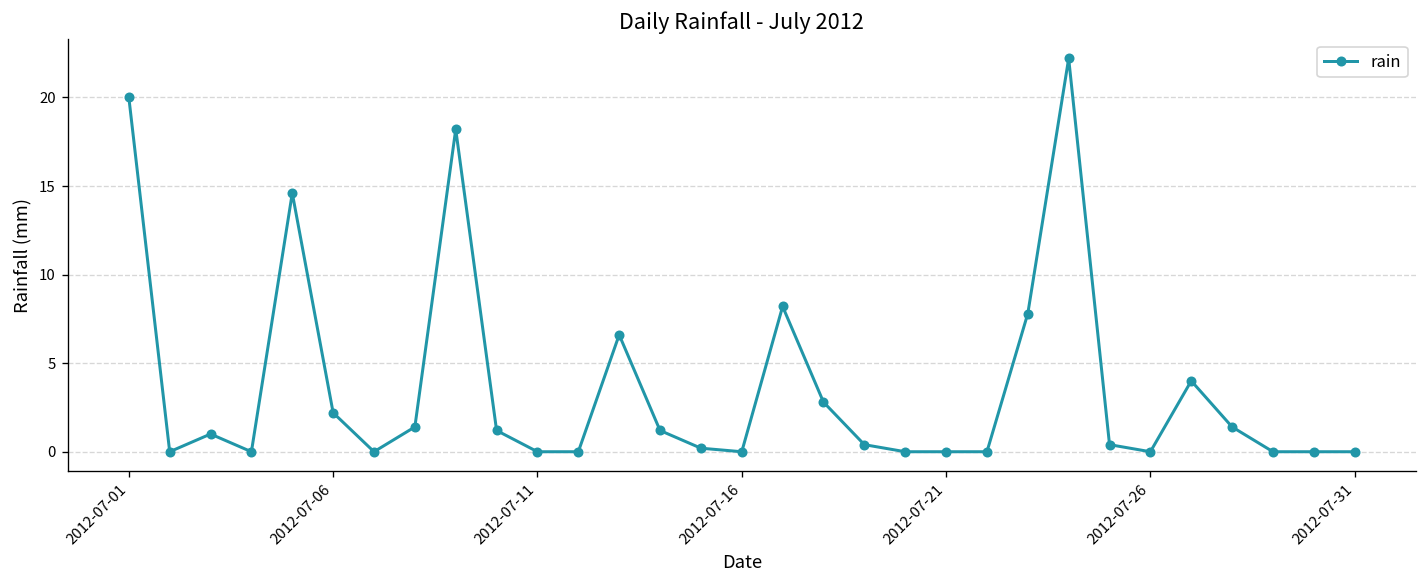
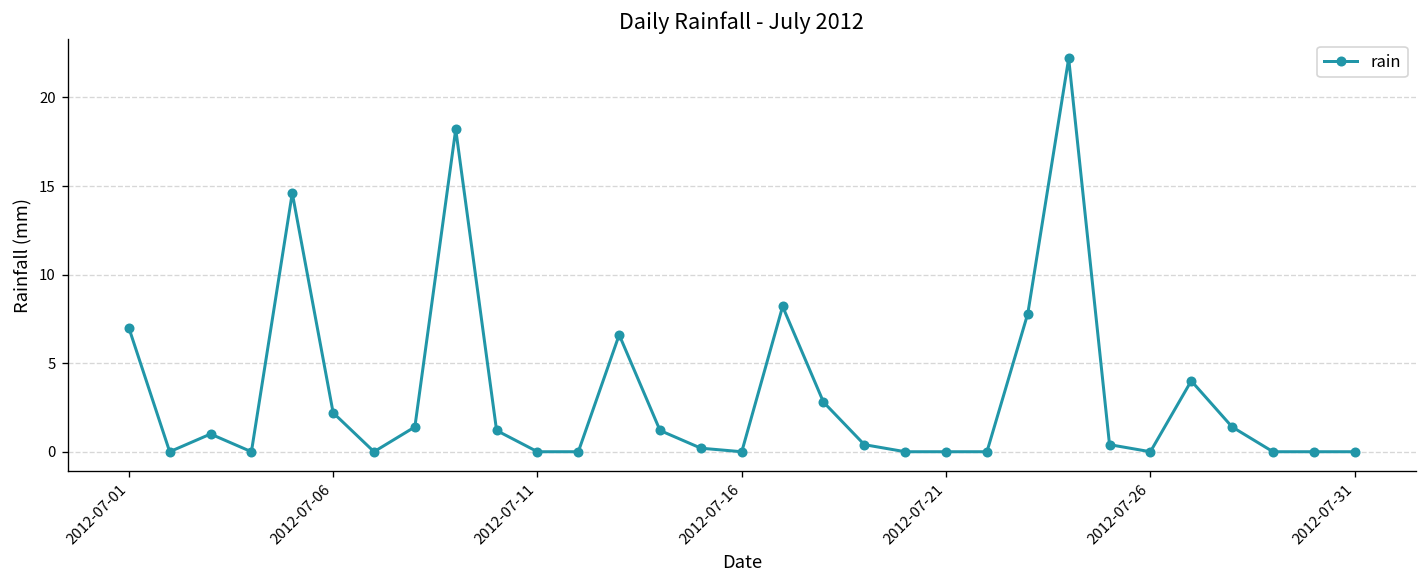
  {
-   "2012-07-01": 20,
+   "2012-07-01": 7,
    "2012-07-06": 2.2,
    "2012-07-11": 0,
    "2012-07-16": 0,
    "2012-07-21": 0,
    "2012-07-26": 0,
    "2012-07-31": 0
  }
